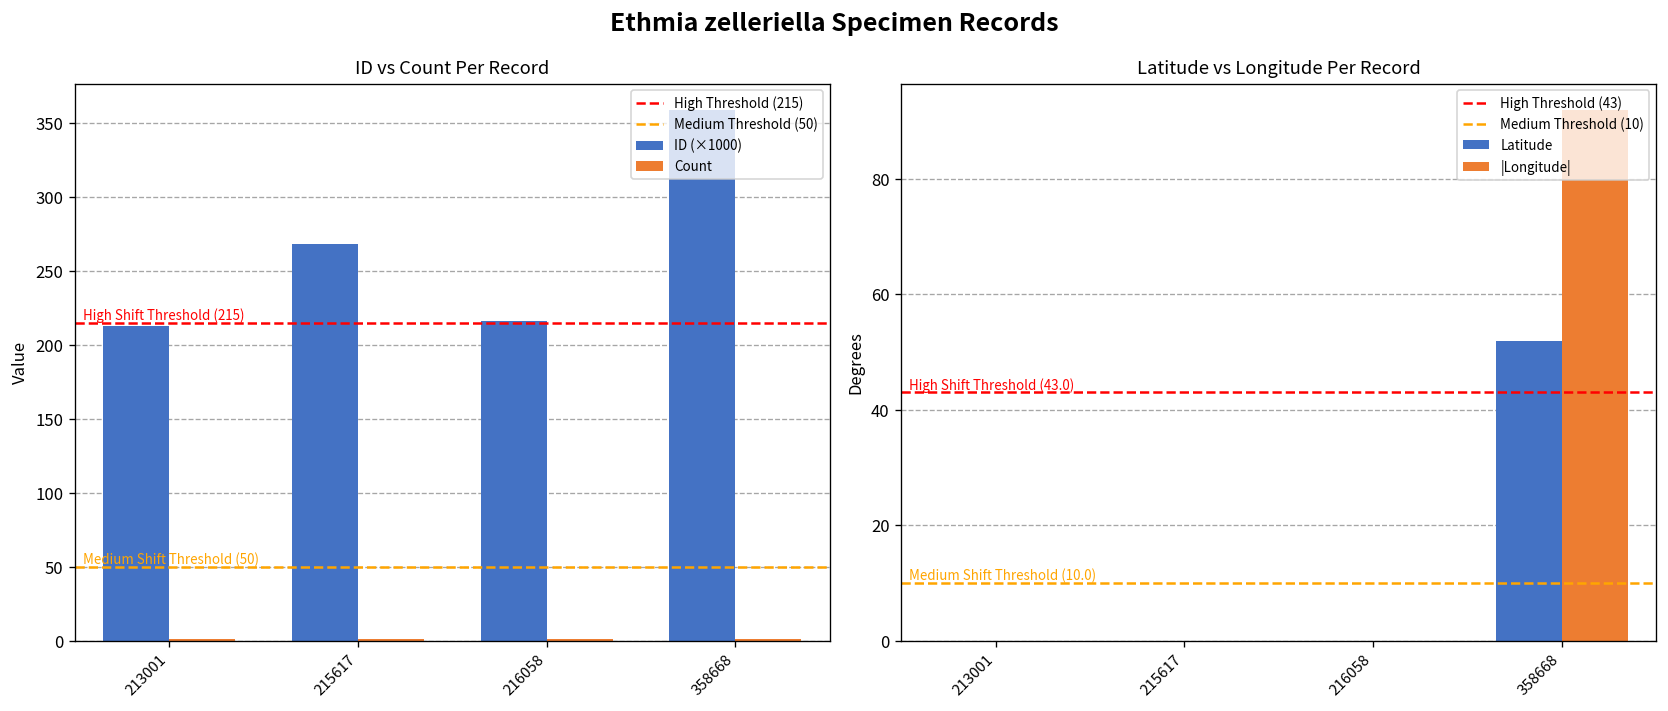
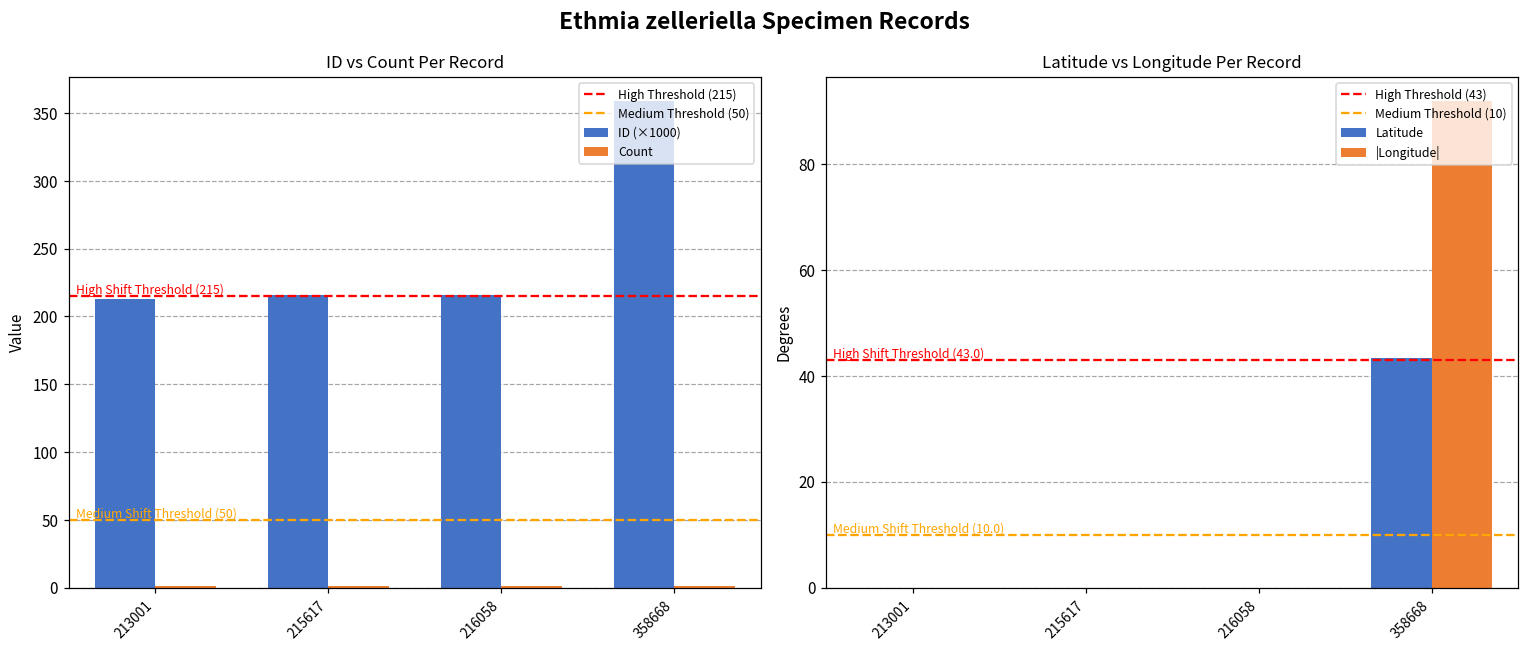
  {
    "ID vs Count Per Record": {
      "ID (×1000)": {
-       "215617": 269,
+       "215617": 216,
        "216058": 216
      }
    },
    "Latitude vs Longitude Per Record": {
      "Latitude": {
        "213001": 0,
        "215617": 0,
        "216058": 0,
-       "358668": 52
+       "358668": 43
      },
      "|Longitude|": {
        "213001": 0,
        "215617": 0,
        "216058": 0
      }
    }
  }
